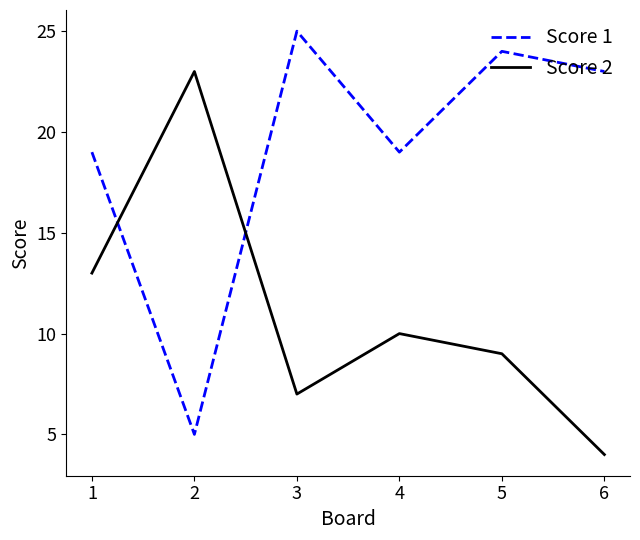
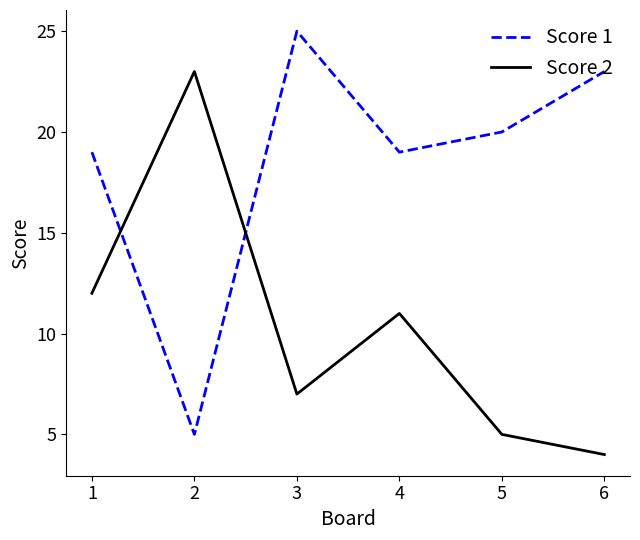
  {
    "Score 1": {
      "1": 19,
      "2": 5,
      "3": 25,
      "4": 19,
-     "5": 24,
+     "5": 20,
      "6": 23
    },
    "Score 2": {
-     "1": 13,
+     "1": 12,
      "2": 23,
      "3": 7,
-     "4": 10,
-     "5": 9,
+     "4": 11,
+     "5": 5,
      "6": 4
    }
  }
